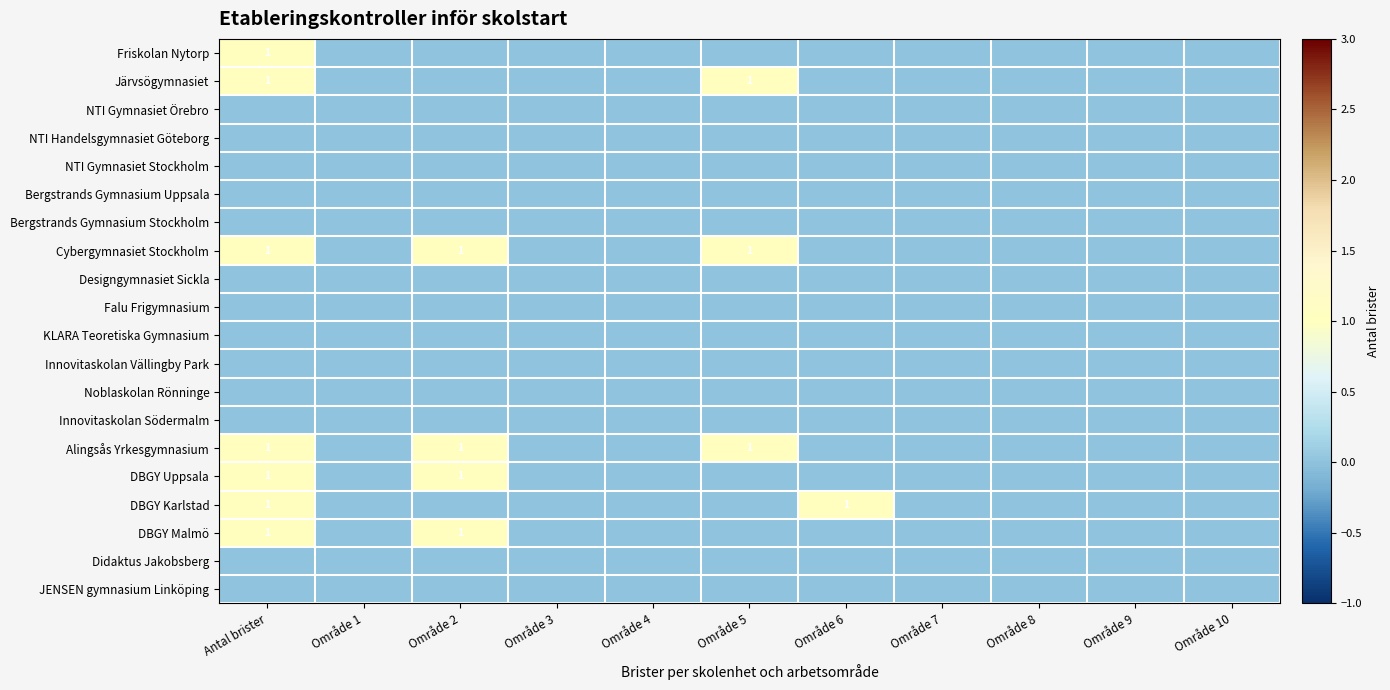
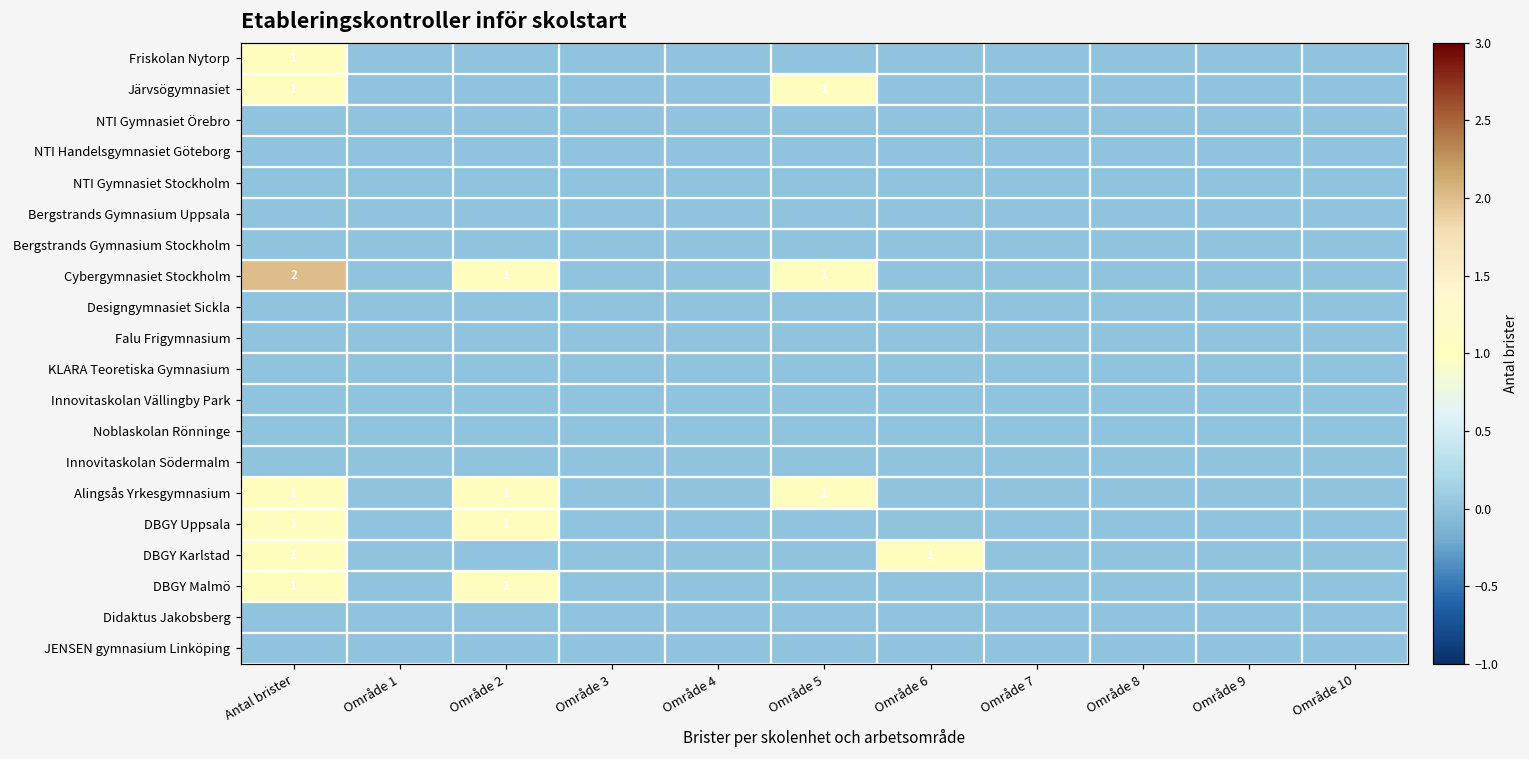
  {
    "Friskolan Nytorp": {
      "Antal brister": 1
    },
    "Järvsögymnasiet": {
      "Antal brister": 1,
      "Område 5": 1
    },
    "Cybergymnasiet Stockholm": {
-     "Antal brister": 1,
+     "Antal brister": 2,
      "Område 2": 1,
      "Område 5": 1
    },
    "Alingsås Yrkesgymnasium": {
      "Antal brister": 1,
      "Område 2": 1,
      "Område 5": 1
    },
    "DBGY Uppsala": {
      "Antal brister": 1,
      "Område 2": 1
    },
    "DBGY Karlstad": {
      "Antal brister": 1,
      "Område 6": 1
    },
    "DBGY Malmö": {
      "Antal brister": 1,
      "Område 2": 1
    }
  }
